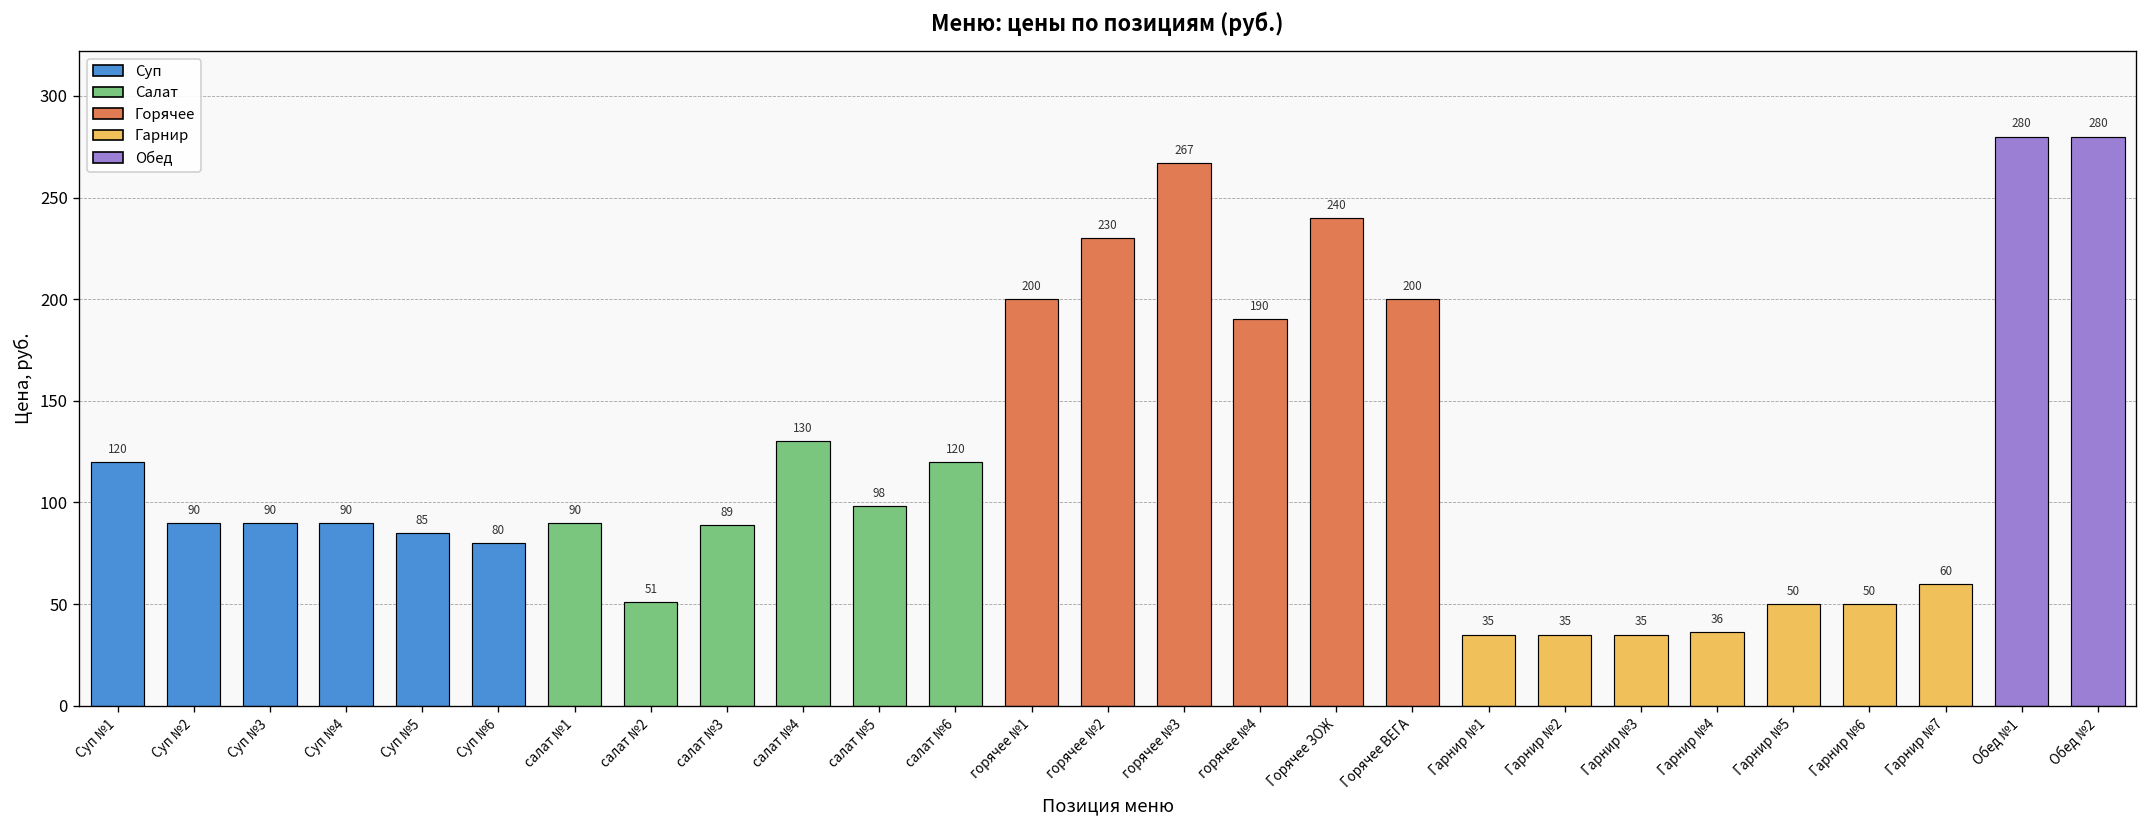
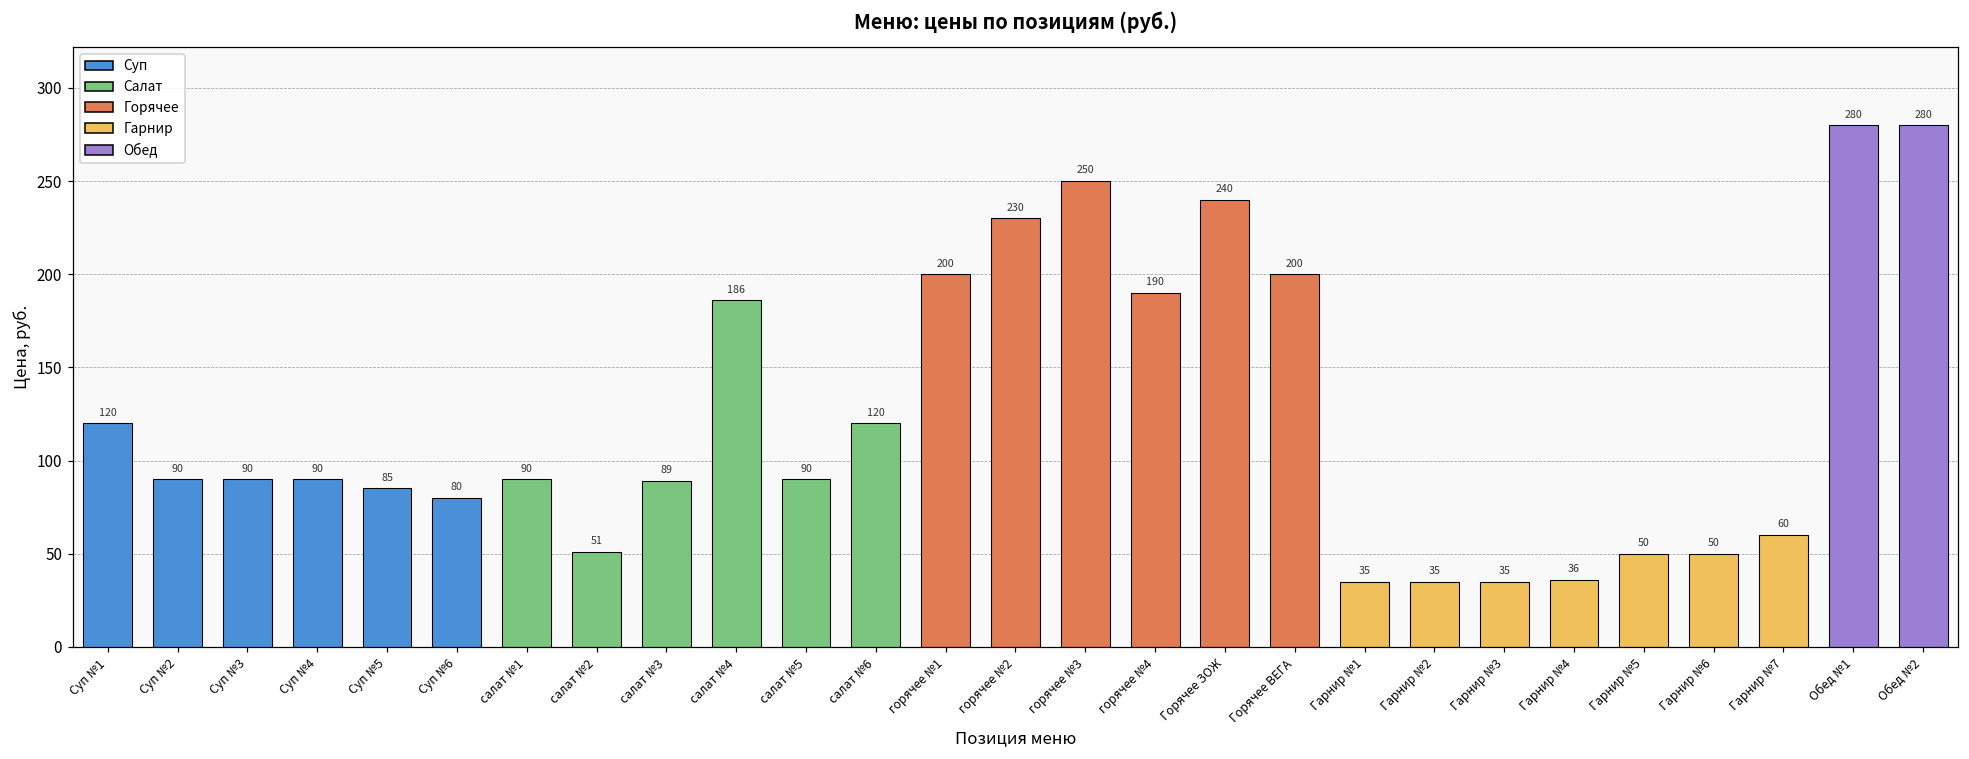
  {
    "Суп №1": 120,
    "Суп №2": 90,
    "Суп №3": 90,
    "Суп №4": 90,
    "Суп №5": 85,
    "Суп №6": 80,
    "салат №1": 90,
    "салат №2": 51,
    "салат №3": 89,
-   "салат №4": 130,
-   "салат №5": 98,
+   "салат №4": 186,
+   "салат №5": 90,
    "салат №6": 120,
    "горячее №1": 200,
    "горячее №2": 230,
-   "горячее №3": 267,
+   "горячее №3": 250,
    "горячее №4": 190,
    "Горячее ЗОЖ": 240,
    "Горячее ВЕГА": 200,
    "Гарнир №1": 35,
    "Гарнир №2": 35,
    "Гарнир №3": 35,
    "Гарнир №4": 36,
    "Гарнир №5": 50,
    "Гарнир №6": 50,
    "Гарнир №7": 60,
    "Обед №1": 280,
    "Обед №2": 280
  }
